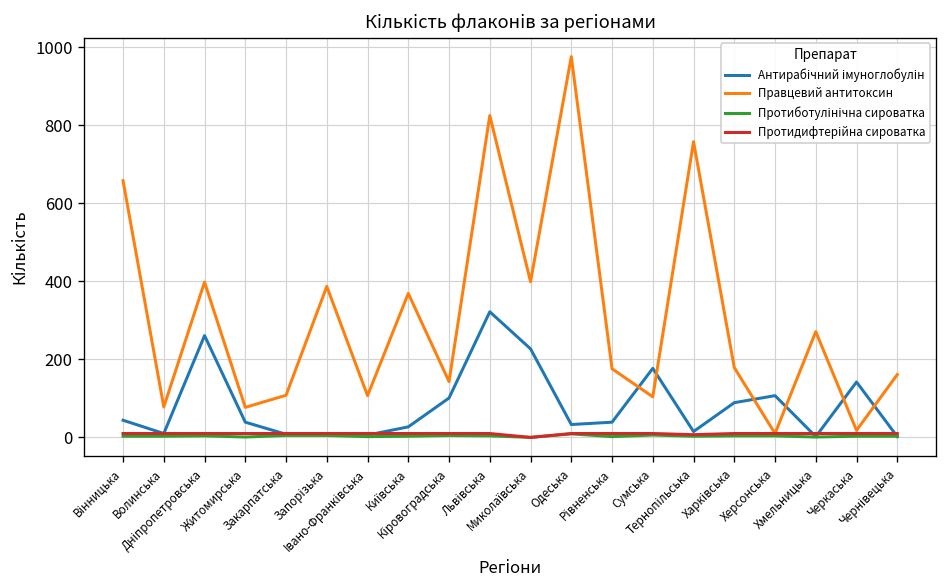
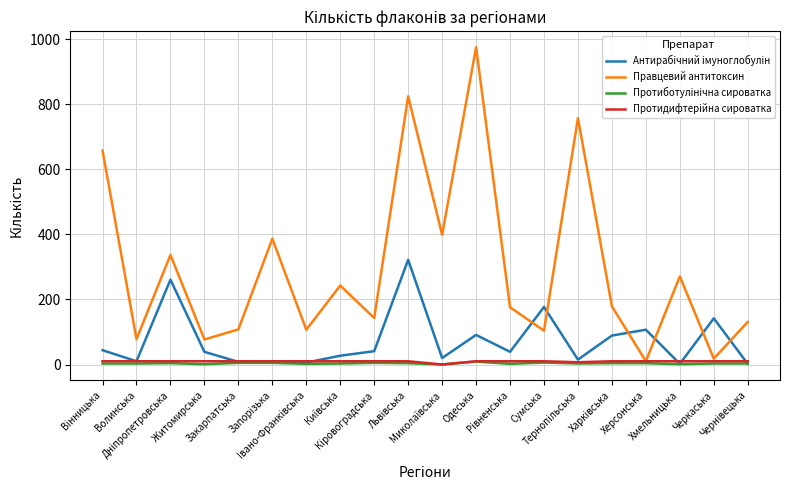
  {
    "Антирабічний імуноглобулін": {
      "Вінницька": 40,
      "Дніпропетровська": 260,
      "Житомирська": 40,
      "Київська": 30,
-     "Кіровоградська": 100,
+     "Кіровоградська": 40,
      "Львівська": 320,
-     "Миколаївська": 230,
-     "Одеська": 30,
+     "Миколаївська": 20,
+     "Одеська": 90,
      "Рівненська": 40,
      "Сумська": 180,
      "Тернопільська": 20,
      "Харківська": 90,
      "Херсонська": 110,
      "Черкаська": 140
    },
    "Правцевий антитоксин": {
      "Вінницька": 660,
      "Волинська": 80,
-     "Дніпропетровська": 400,
+     "Дніпропетровська": 340,
      "Житомирська": 80,
      "Закарпатська": 110,
      "Запорізька": 390,
      "Івано-Франківська": 110,
-     "Київська": 370,
+     "Київська": 240,
      "Кіровоградська": 140,
      "Львівська": 830,
      "Миколаївська": 400,
      "Одеська": 980,
      "Рівненська": 180,
      "Сумська": 100,
      "Тернопільська": 760,
      "Харківська": 180,
      "Хмельницька": 270,
      "Черкаська": 20,
-     "Чернівецька": 160
+     "Чернівецька": 130
    },
    "Протиботулінічна сироватка": {
      "Житомирська": 0,
      "Рівненська": 0
    },
    "Протидифтерійна сироватка": {
      "Житомирська": 10,
      "Рівненська": 10,
      "Хмельницька": 10
    }
  }
